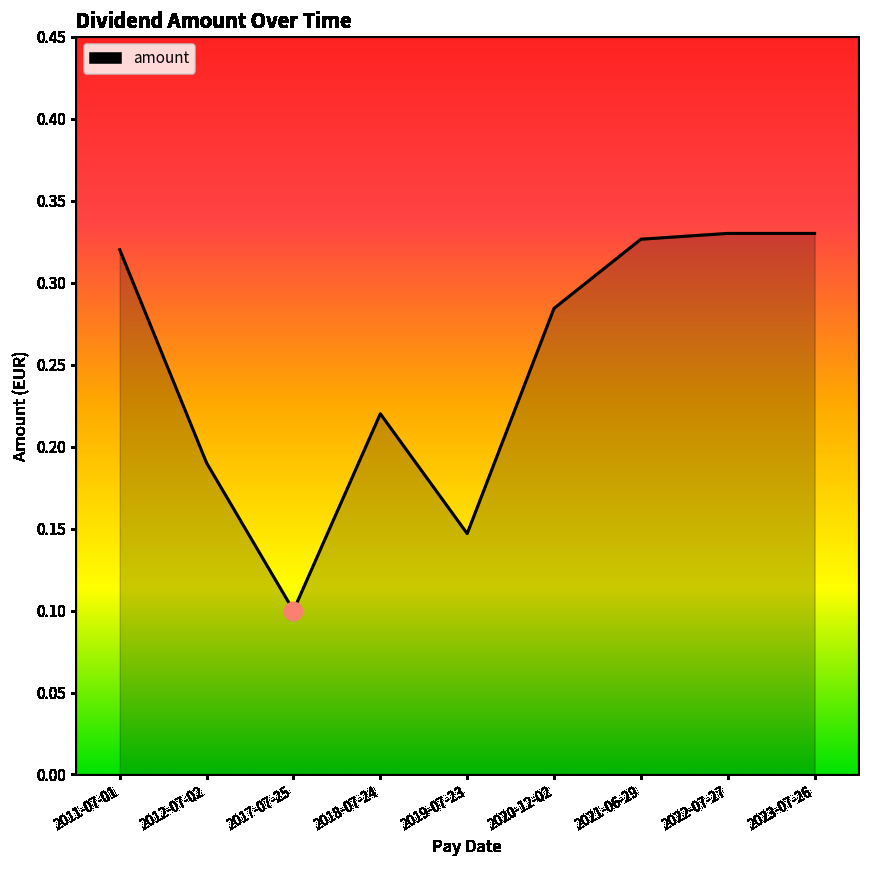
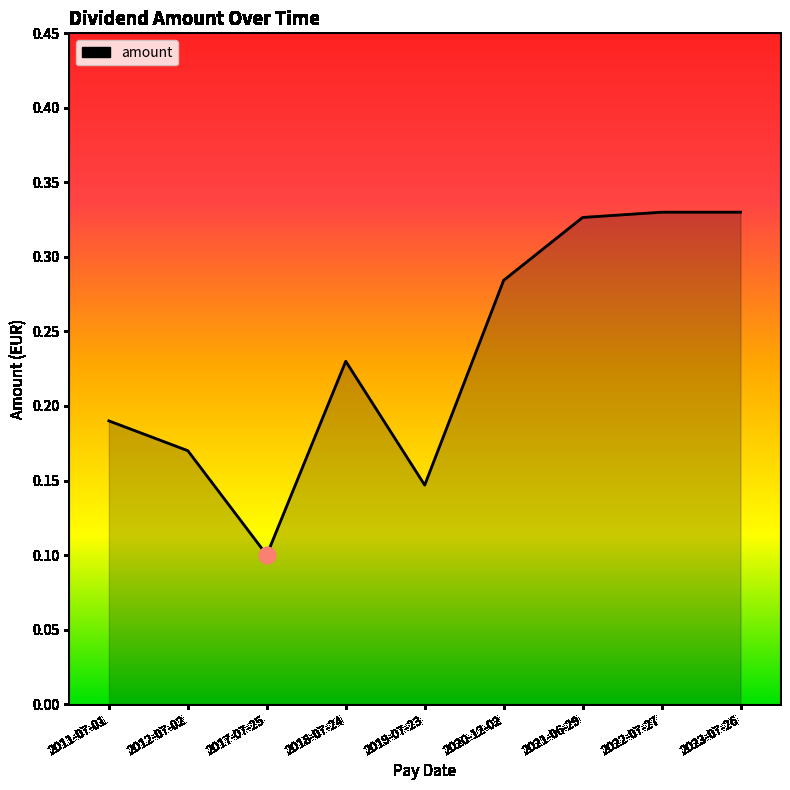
  {
    "amount": {
-     "2011-07-01": 0.32,
-     "2012-07-02": 0.19,
-     "2018-07-24": 0.22,
+     "2011-07-01": 0.19,
+     "2012-07-02": 0.17,
+     "2018-07-24": 0.23,
      "2019-07-23": 0.147,
      "2020-12-02": 0.284,
      "2021-06-29": 0.326,
      "2022-07-27": 0.33,
      "2023-07-26": 0.33
    }
  }
